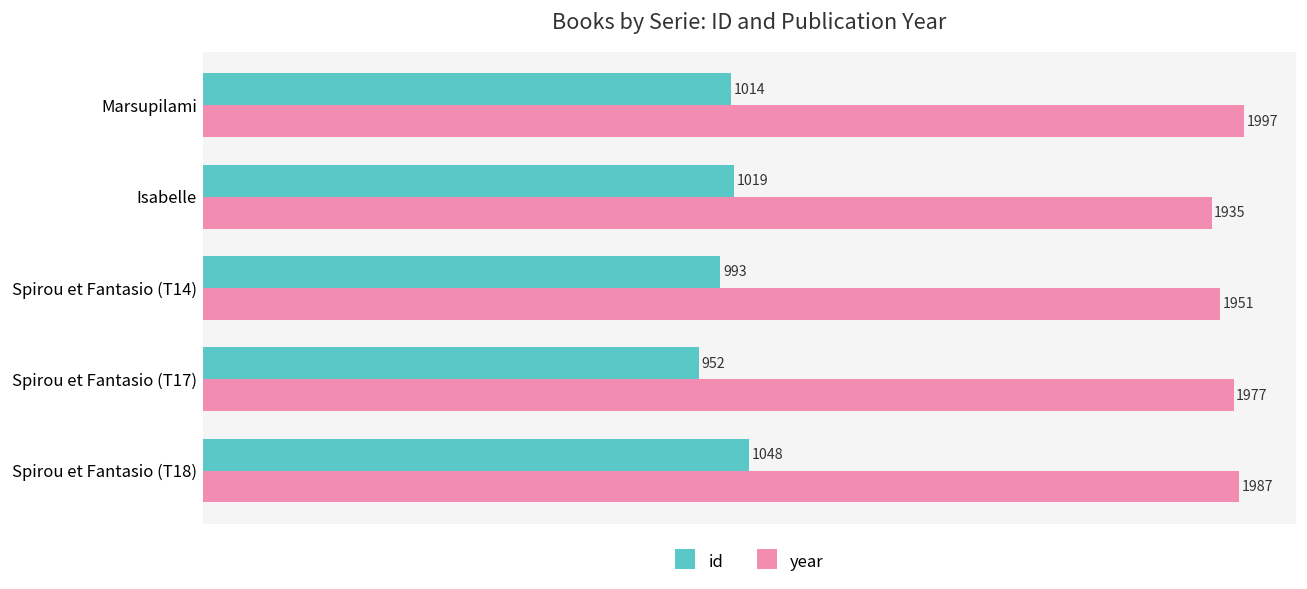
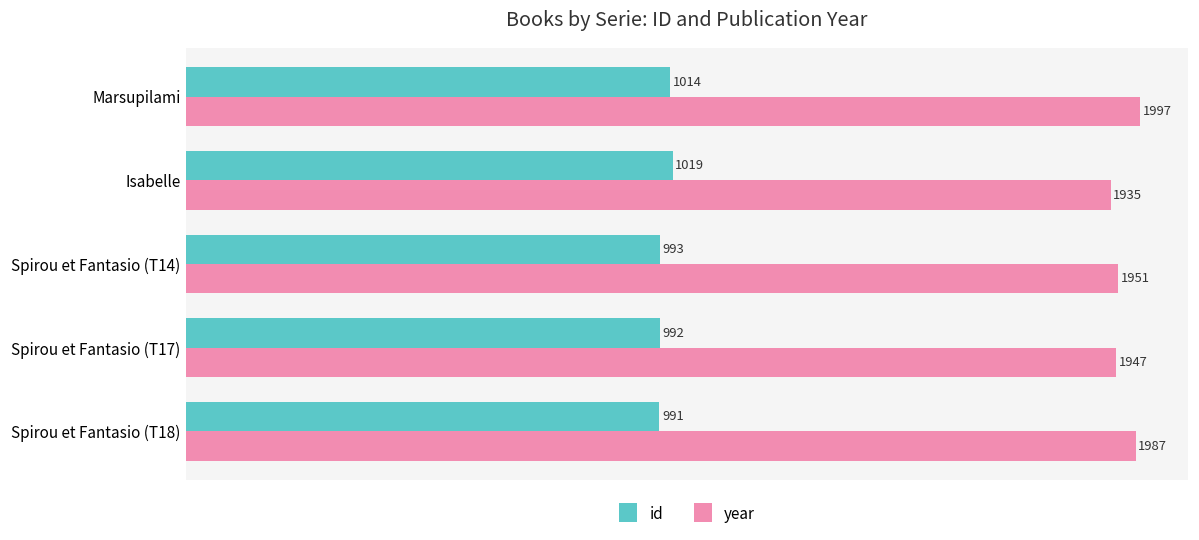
  {
    "id": {
      "Marsupilami": 1014,
      "Isabelle": 1019,
      "Spirou et Fantasio (T14)": 993,
-     "Spirou et Fantasio (T17)": 952,
-     "Spirou et Fantasio (T18)": 1048
+     "Spirou et Fantasio (T17)": 992,
+     "Spirou et Fantasio (T18)": 991
    },
    "year": {
      "Marsupilami": 1997,
      "Isabelle": 1935,
      "Spirou et Fantasio (T14)": 1951,
-     "Spirou et Fantasio (T17)": 1977,
+     "Spirou et Fantasio (T17)": 1947,
      "Spirou et Fantasio (T18)": 1987
    }
  }
